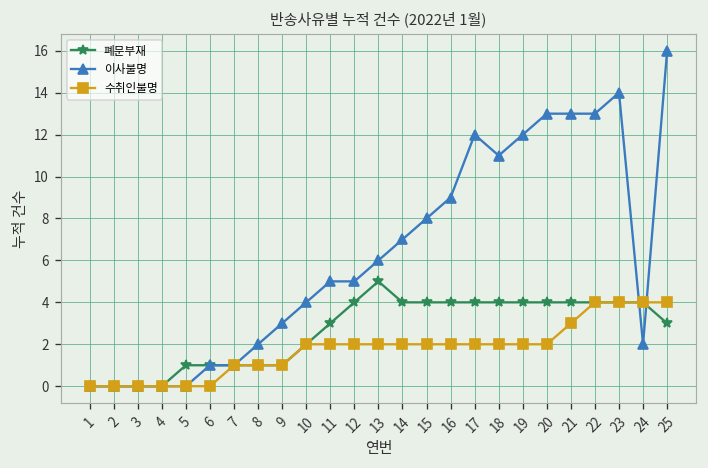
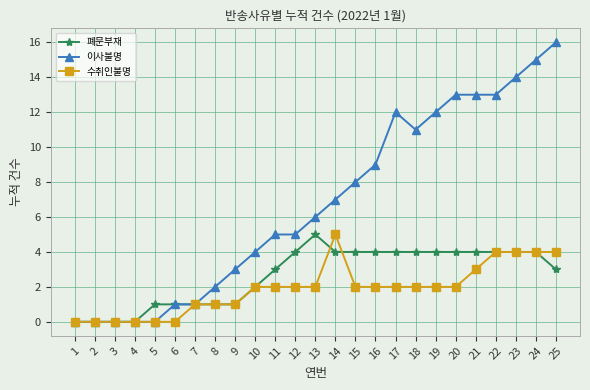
  {
    "폐문부재": {
      "5": 1,
      "11": 3,
      "12": 4,
      "13": 5,
      "14": 4,
      "15": 4,
      "16": 4,
      "17": 4,
      "18": 4,
      "19": 4,
      "20": 4,
      "21": 4,
      "25": 3
    },
    "이사불명": {
      "8": 2,
      "9": 3,
      "10": 4,
      "11": 5,
      "12": 5,
      "13": 6,
      "14": 7,
      "15": 8,
      "16": 9,
      "17": 12,
      "18": 11,
      "19": 12,
      "20": 13,
      "21": 13,
      "22": 13,
      "23": 14,
-     "24": 2,
+     "24": 15,
      "25": 16
    },
    "수취인불명": {
      "6": 0,
      "11": 2,
      "12": 2,
      "13": 2,
-     "14": 2,
+     "14": 5,
      "15": 2,
      "16": 2,
      "17": 2,
      "18": 2,
      "19": 2,
      "20": 2,
      "21": 3,
      "25": 4
    }
  }
